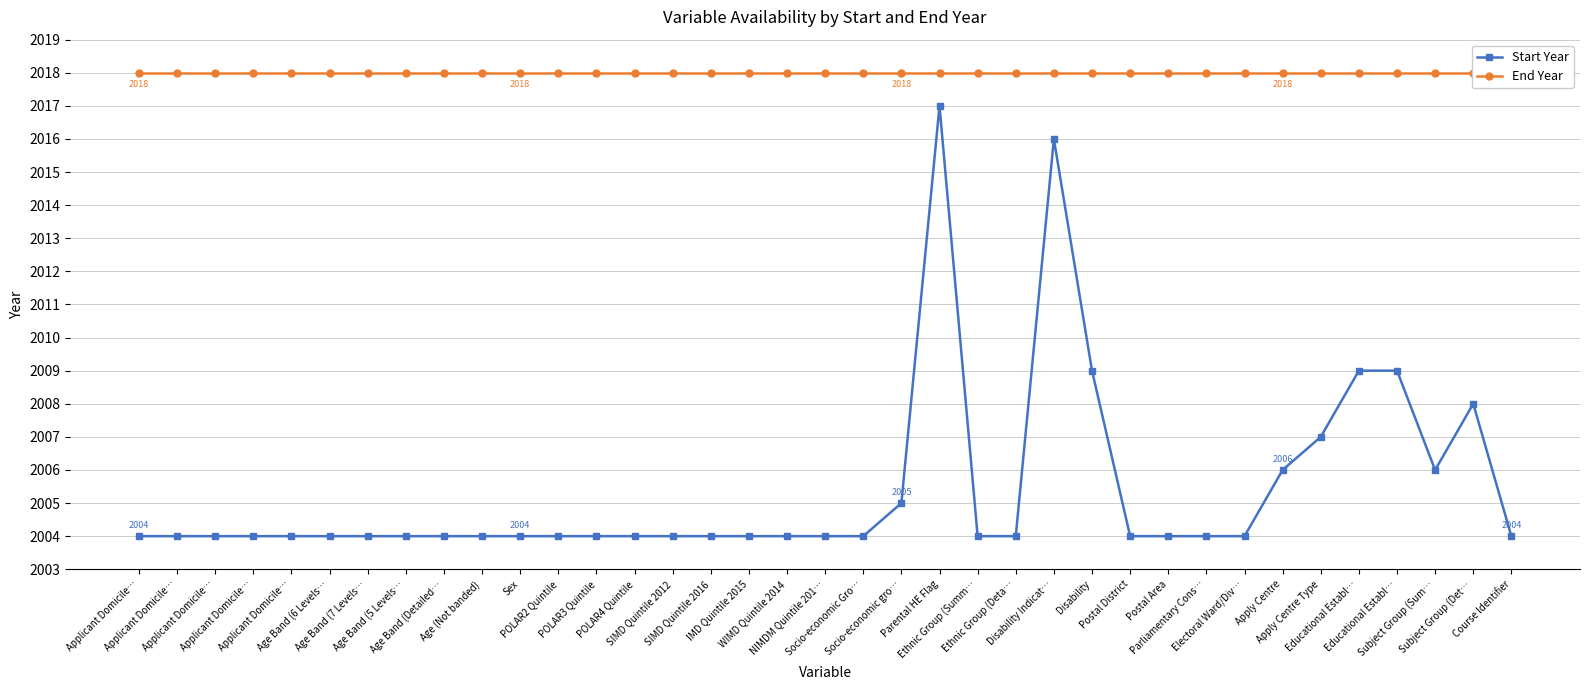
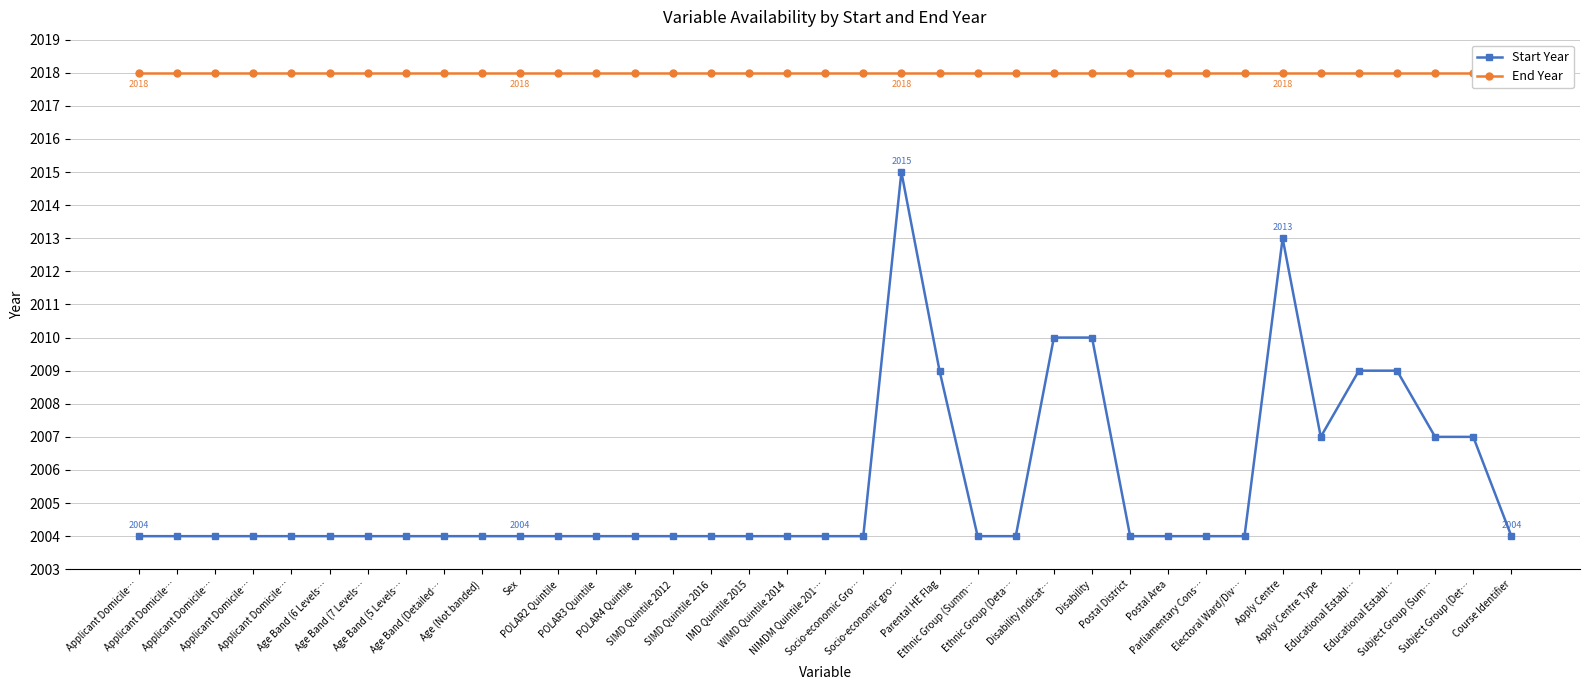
  {
    "Start Year": {
      "Sex": 2004,
-     "Socio-economic gro…": 2005,
-     "Parental HE Flag": 2017,
-     "Disability Indicat…": 2016,
-     "Disability": 2009,
-     "Apply Centre": 2006,
-     "Subject Group (Sum…": 2006,
-     "Subject Group (Det…": 2008,
+     "Socio-economic gro…": 2015,
+     "Parental HE Flag": 2009,
+     "Disability Indicat…": 2010,
+     "Disability": 2010,
+     "Apply Centre": 2013,
+     "Subject Group (Sum…": 2007,
+     "Subject Group (Det…": 2007,
      "Course Identifier": 2004
    },
    "End Year": {
      "Sex": 2018,
      "Socio-economic gro…": 2018,
      "Apply Centre": 2018
    }
  }
